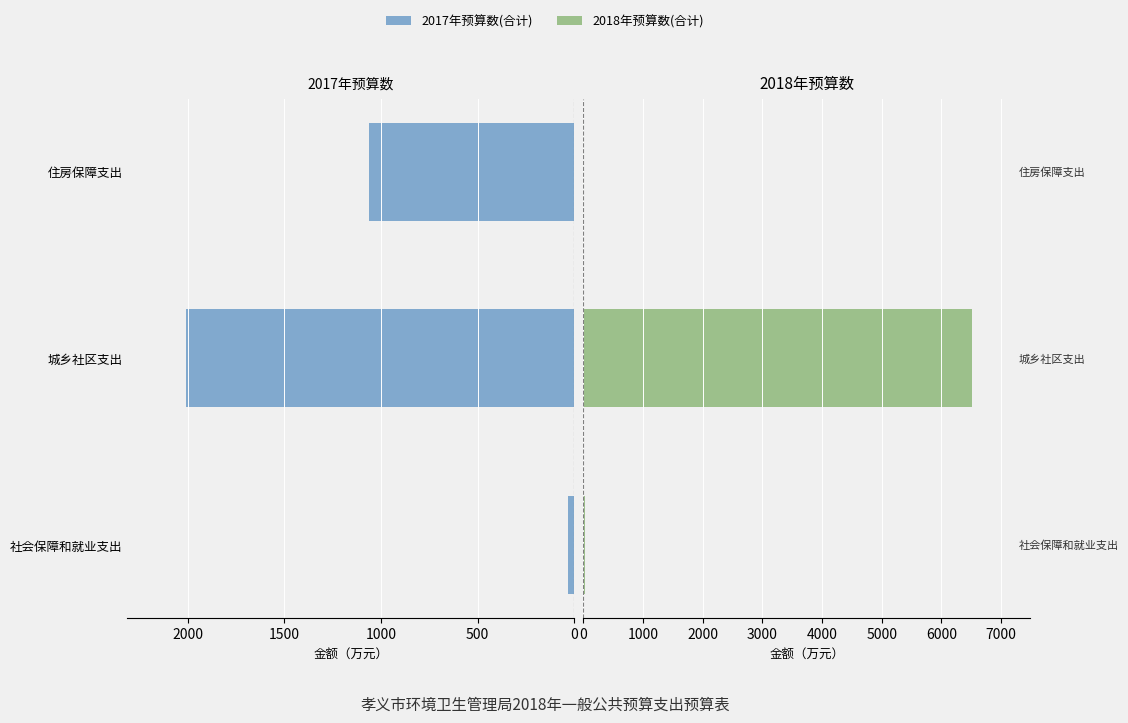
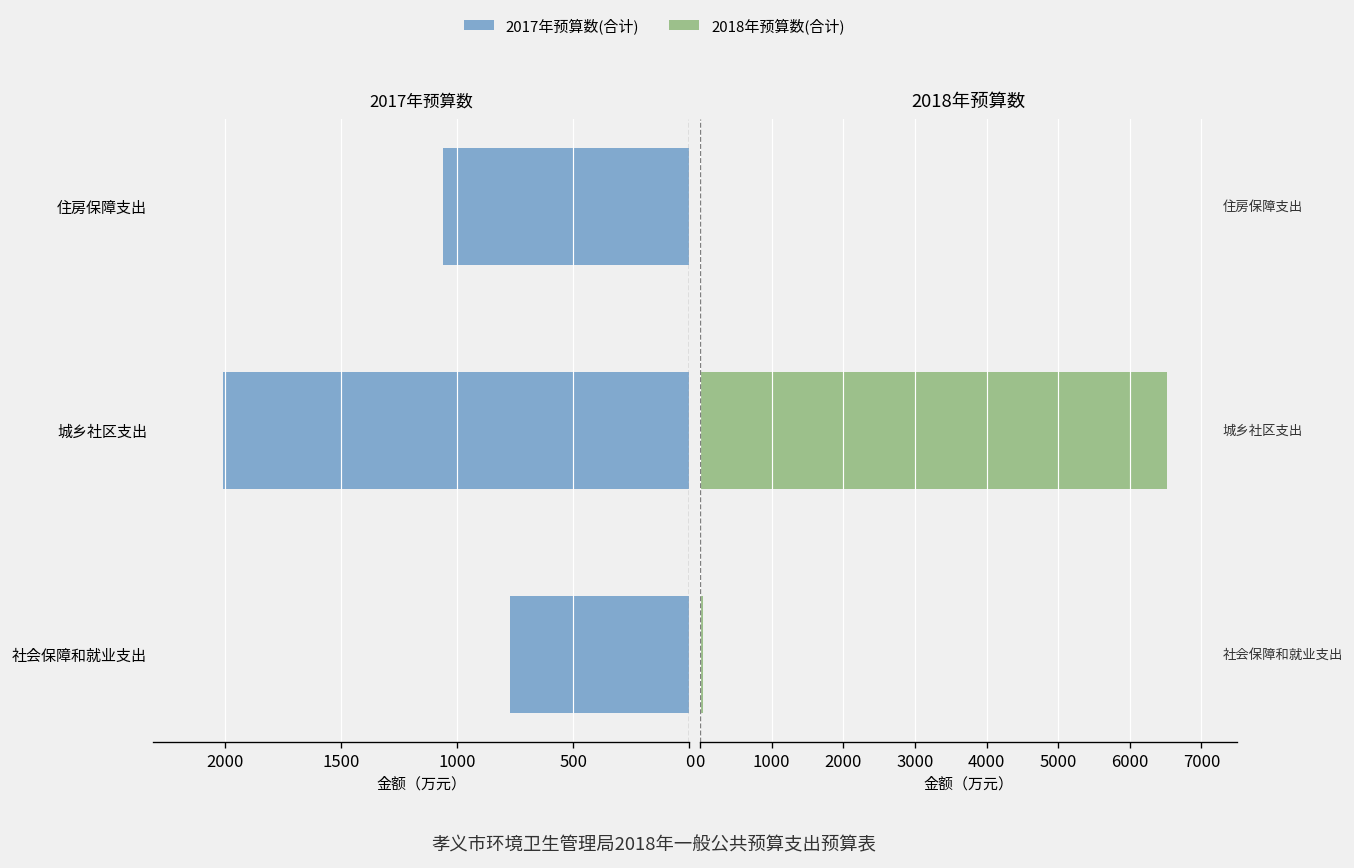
  {
    "2017年预算数": {
      "住房保障支出": 1060,
      "城乡社区支出": 2010,
-     "社会保障和就业支出": 30
+     "社会保障和就业支出": 770
    }
  }
